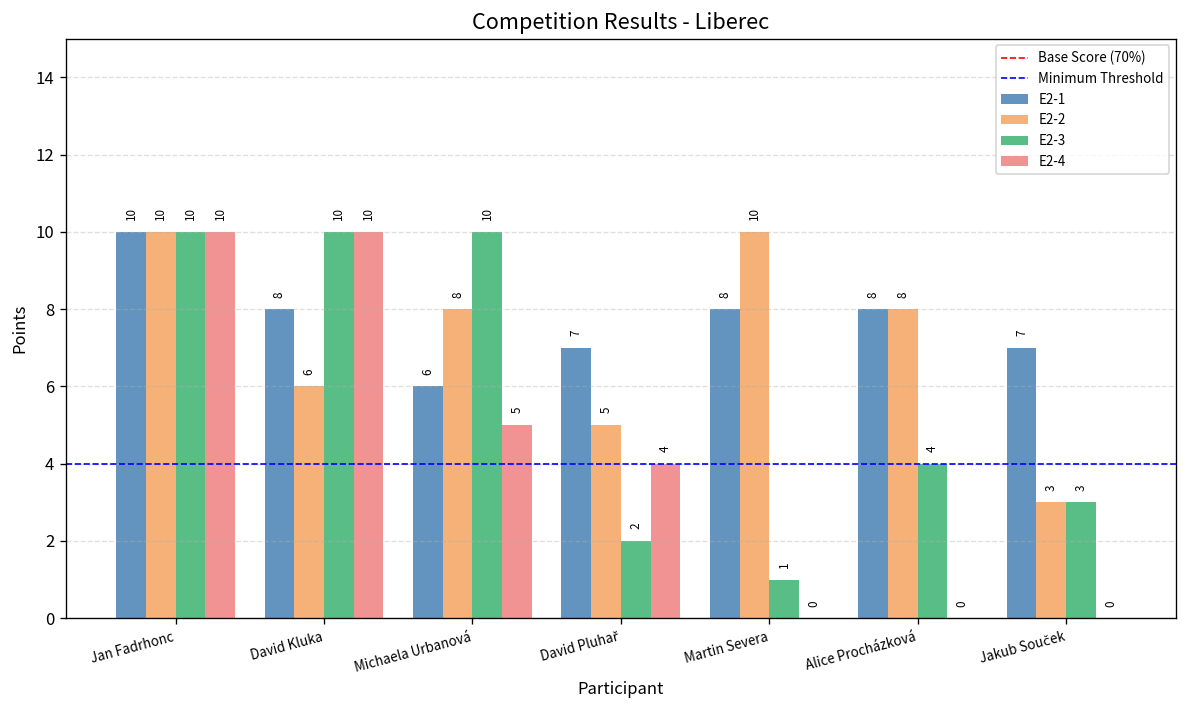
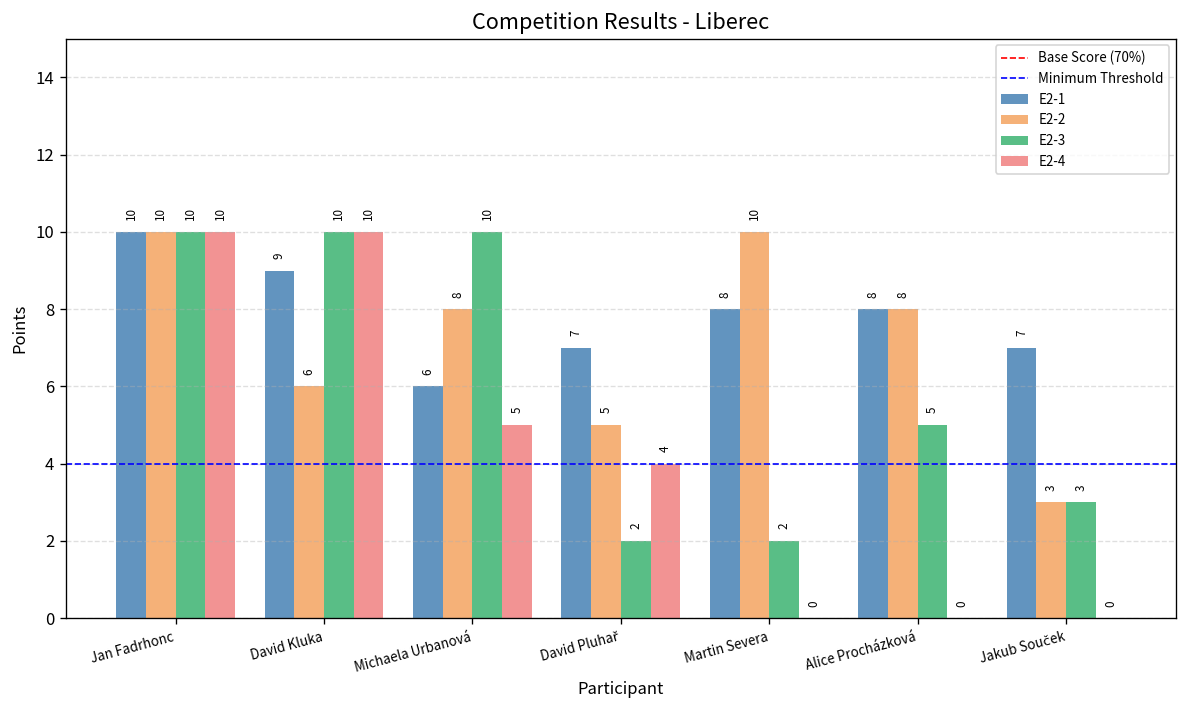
  {
    "E2-1": {
      "Jan Fadrhonc": 10,
-     "David Kluka": 8,
+     "David Kluka": 9,
      "Michaela Urbanová": 6,
      "David Pluhař": 7,
      "Martin Severa": 8,
      "Alice Procházková": 8,
      "Jakub Souček": 7
    },
    "E2-3": {
      "Jan Fadrhonc": 10,
      "David Kluka": 10,
      "Michaela Urbanová": 10,
      "David Pluhař": 2,
-     "Martin Severa": 1,
-     "Alice Procházková": 4,
+     "Martin Severa": 2,
+     "Alice Procházková": 5,
      "Jakub Souček": 3
    }
  }
